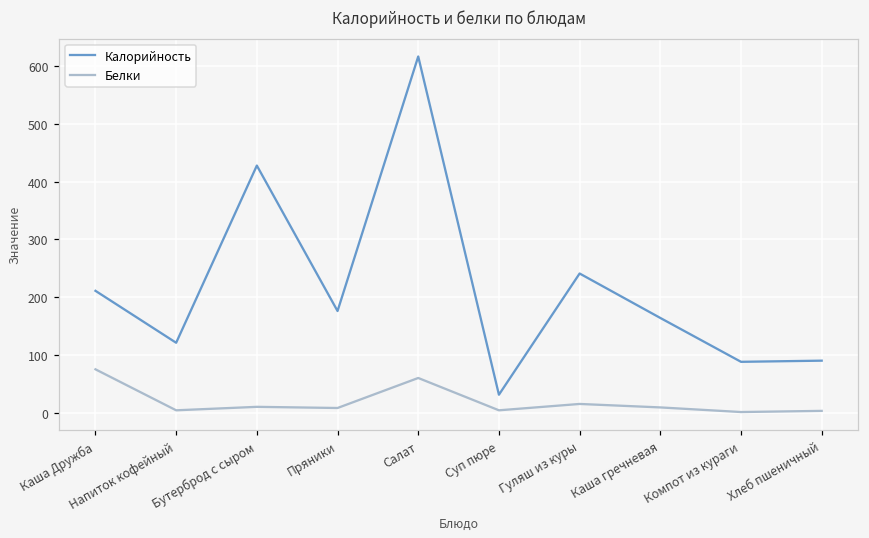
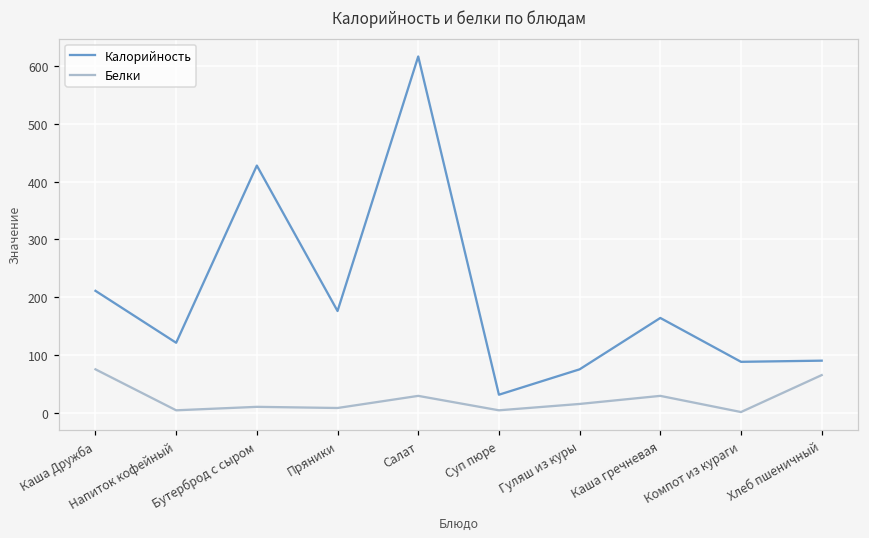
  {
    "Калорийность": {
      "Каша Дружба": 210,
      "Напиток кофейный": 120,
      "Бутерброд с сыром": 430,
      "Пряники": 180,
      "Салат": 620,
      "Суп пюре": 30,
-     "Гуляш из куры": 240,
+     "Гуляш из куры": 80,
      "Каша гречневая": 160,
      "Компот из кураги": 90,
      "Хлеб пшеничный": 90
    },
    "Белки": {
      "Каша Дружба": 80,
      "Напиток кофейный": 0,
      "Бутерброд с сыром": 10,
      "Пряники": 10,
-     "Салат": 60,
+     "Салат": 30,
      "Суп пюре": 0,
      "Гуляш из куры": 20,
-     "Каша гречневая": 10,
+     "Каша гречневая": 30,
      "Компот из кураги": 0,
-     "Хлеб пшеничный": 0
+     "Хлеб пшеничный": 70
    }
  }
